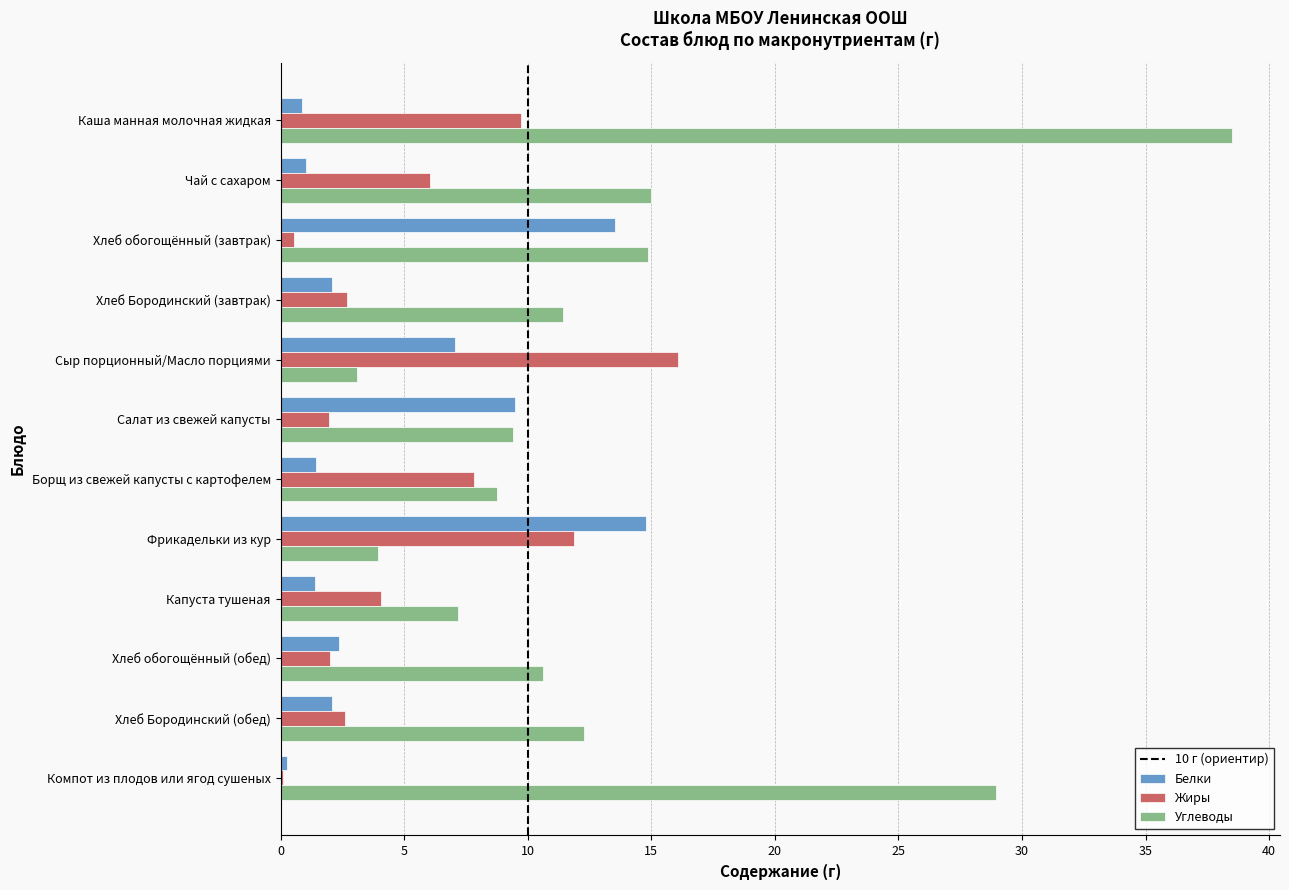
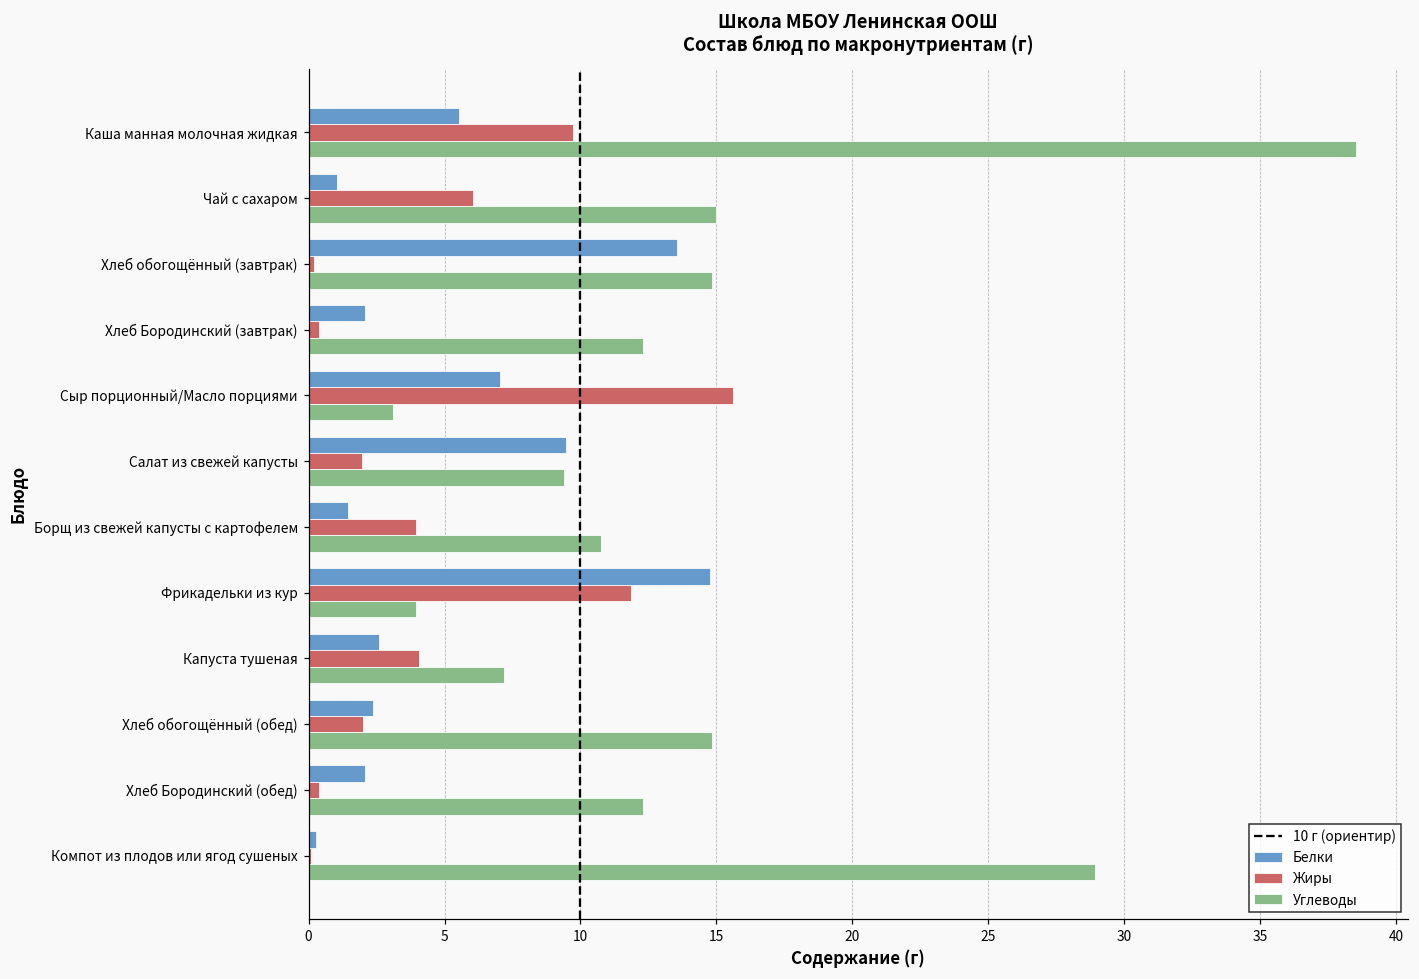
  {
    "Белки": {
-     "Каша манная молочная жидкая": 0.9,
+     "Каша манная молочная жидкая": 5.6,
      "Чай с сахаром": 1.0,
      "Хлеб обогощённый (завтрак)": 13.6,
      "Хлеб Бородинский (завтрак)": 2.1,
      "Сыр порционный/Масло порциями": 7.0,
      "Салат из свежей капусты": 9.5,
      "Борщ из свежей капусты с картофелем": 1.4,
      "Фрикадельки из кур": 14.8,
-     "Капуста тушеная": 1.4,
+     "Капуста тушеная": 2.6,
      "Хлеб обогощённый (обед)": 2.4,
      "Хлеб Бородинский (обед)": 2.1,
      "Компот из плодов или ягод сушеных": 0.3
    },
    "Жиры": {
      "Каша манная молочная жидкая": 9.7,
      "Чай с сахаром": 6.0,
-     "Хлеб обогощённый (завтрак)": 0.5,
-     "Хлеб Бородинский (завтрак)": 2.7,
-     "Сыр порционный/Масло порциями": 16.1,
+     "Хлеб обогощённый (завтрак)": 0.2,
+     "Хлеб Бородинский (завтрак)": 0.4,
+     "Сыр порционный/Масло порциями": 15.6,
      "Салат из свежей капусты": 2.0,
-     "Борщ из свежей капусты с картофелем": 7.8,
+     "Борщ из свежей капусты с картофелем": 3.9,
      "Фрикадельки из кур": 11.9,
      "Капуста тушеная": 4.1,
      "Хлеб обогощённый (обед)": 2.0,
-     "Хлеб Бородинский (обед)": 2.6
+     "Хлеб Бородинский (обед)": 0.4
    },
    "Углеводы": {
      "Каша манная молочная жидкая": 38.5,
      "Чай с сахаром": 15.0,
      "Хлеб обогощённый (завтрак)": 14.9,
-     "Хлеб Бородинский (завтрак)": 11.4,
+     "Хлеб Бородинский (завтрак)": 12.3,
      "Сыр порционный/Масло порциями": 3.1,
      "Салат из свежей капусты": 9.4,
-     "Борщ из свежей капусты с картофелем": 8.7,
+     "Борщ из свежей капусты с картофелем": 10.8,
      "Фрикадельки из кур": 4.0,
      "Капуста тушеная": 7.2,
-     "Хлеб обогощённый (обед)": 10.6,
+     "Хлеб обогощённый (обед)": 14.9,
      "Хлеб Бородинский (обед)": 12.3,
      "Компот из плодов или ягод сушеных": 28.9
    }
  }
